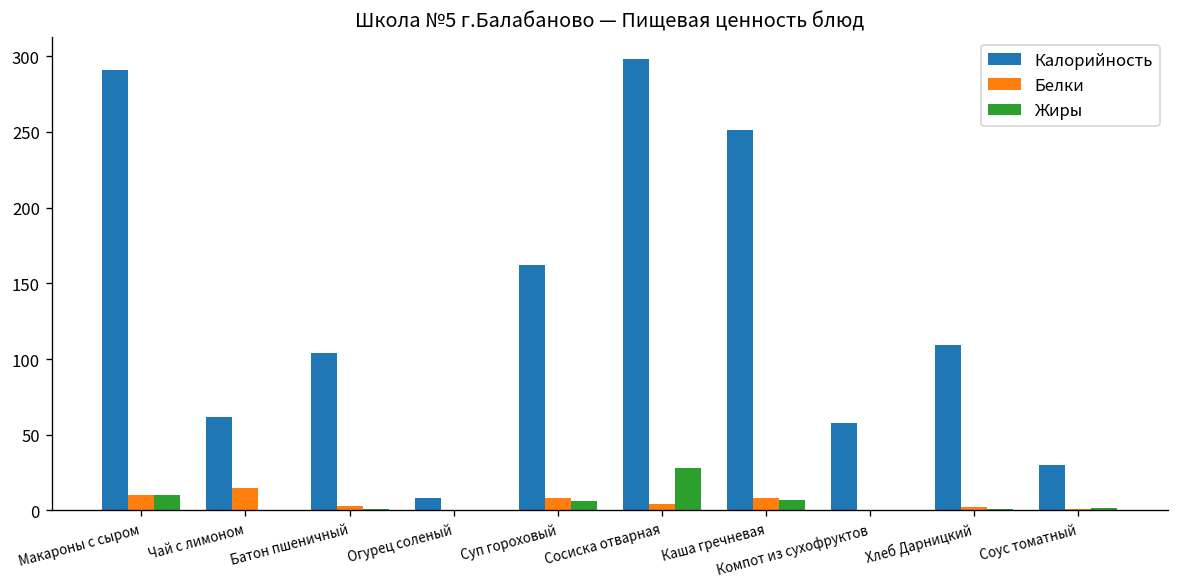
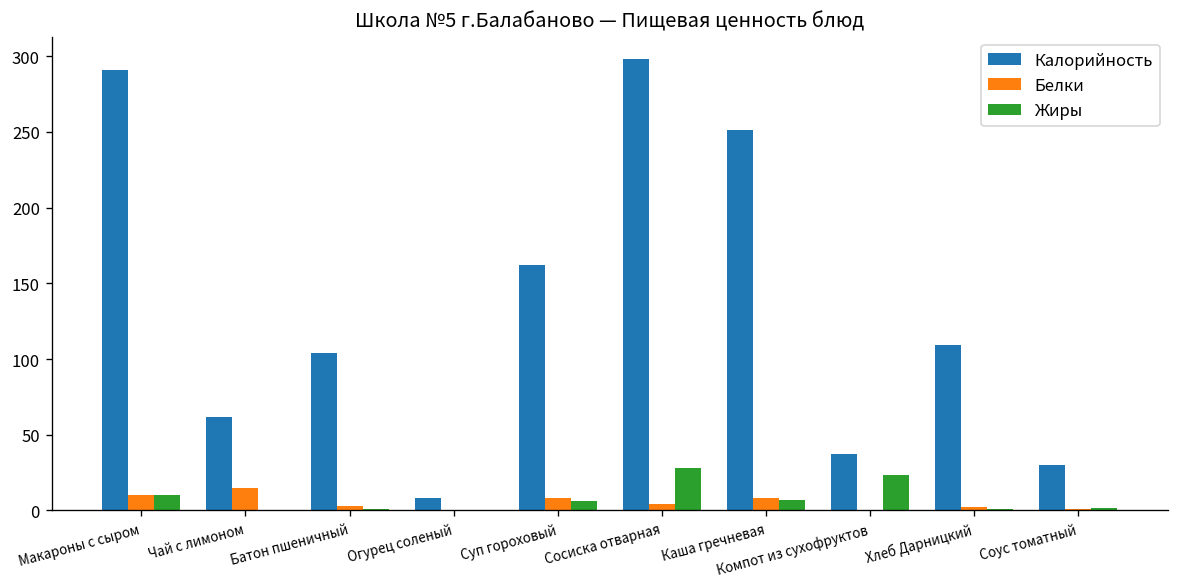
  {
    "Калорийность": {
      "Макароны с сыром": 291,
      "Чай с лимоном": 62,
      "Батон пшеничный": 104,
      "Огурец соленый": 8,
      "Суп гороховый": 162,
      "Сосиска отварная": 298,
      "Каша гречневая": 251,
-     "Компот из сухофруктов": 58,
+     "Компот из сухофруктов": 37,
      "Хлеб Дарницкий": 109,
      "Соус томатный": 30
    },
    "Белки": {
      "Макароны с сыром": 11,
      "Чай с лимоном": 15,
      "Батон пшеничный": 3,
      "Огурец соленый": 0,
      "Суп гороховый": 8,
      "Сосиска отварная": 4,
      "Каша гречневая": 9,
      "Компот из сухофруктов": 0,
      "Хлеб Дарницкий": 2
    },
    "Жиры": {
      "Макароны с сыром": 10,
      "Огурец соленый": 0,
      "Суп гороховый": 6,
      "Сосиска отварная": 28,
      "Каша гречневая": 7,
-     "Компот из сухофруктов": 0
+     "Компот из сухофруктов": 23
    }
  }
